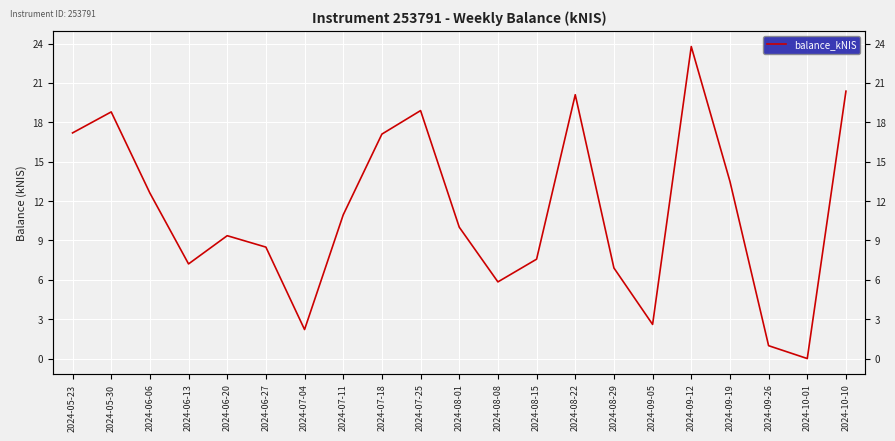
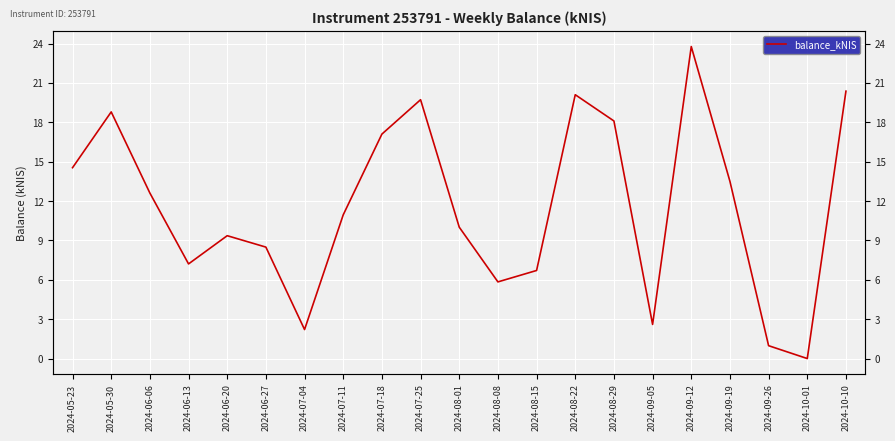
  {
-   "2024-05-23": 17.2,
+   "2024-05-23": 14.5,
    "2024-05-30": 18.8,
    "2024-06-06": 12.6,
    "2024-06-13": 7.2,
    "2024-06-20": 9.4,
    "2024-06-27": 8.5,
    "2024-07-04": 2.2,
    "2024-07-11": 11.0,
    "2024-07-18": 17.1,
-   "2024-07-25": 18.9,
+   "2024-07-25": 19.7,
    "2024-08-01": 10.0,
    "2024-08-08": 5.8,
-   "2024-08-15": 7.6,
+   "2024-08-15": 6.7,
    "2024-08-22": 20.1,
-   "2024-08-29": 6.9,
+   "2024-08-29": 18.1,
    "2024-09-05": 2.6,
    "2024-09-12": 23.8,
    "2024-09-19": 13.5,
    "2024-09-26": 1.0,
    "2024-10-01": 0.0,
    "2024-10-10": 20.4
  }
